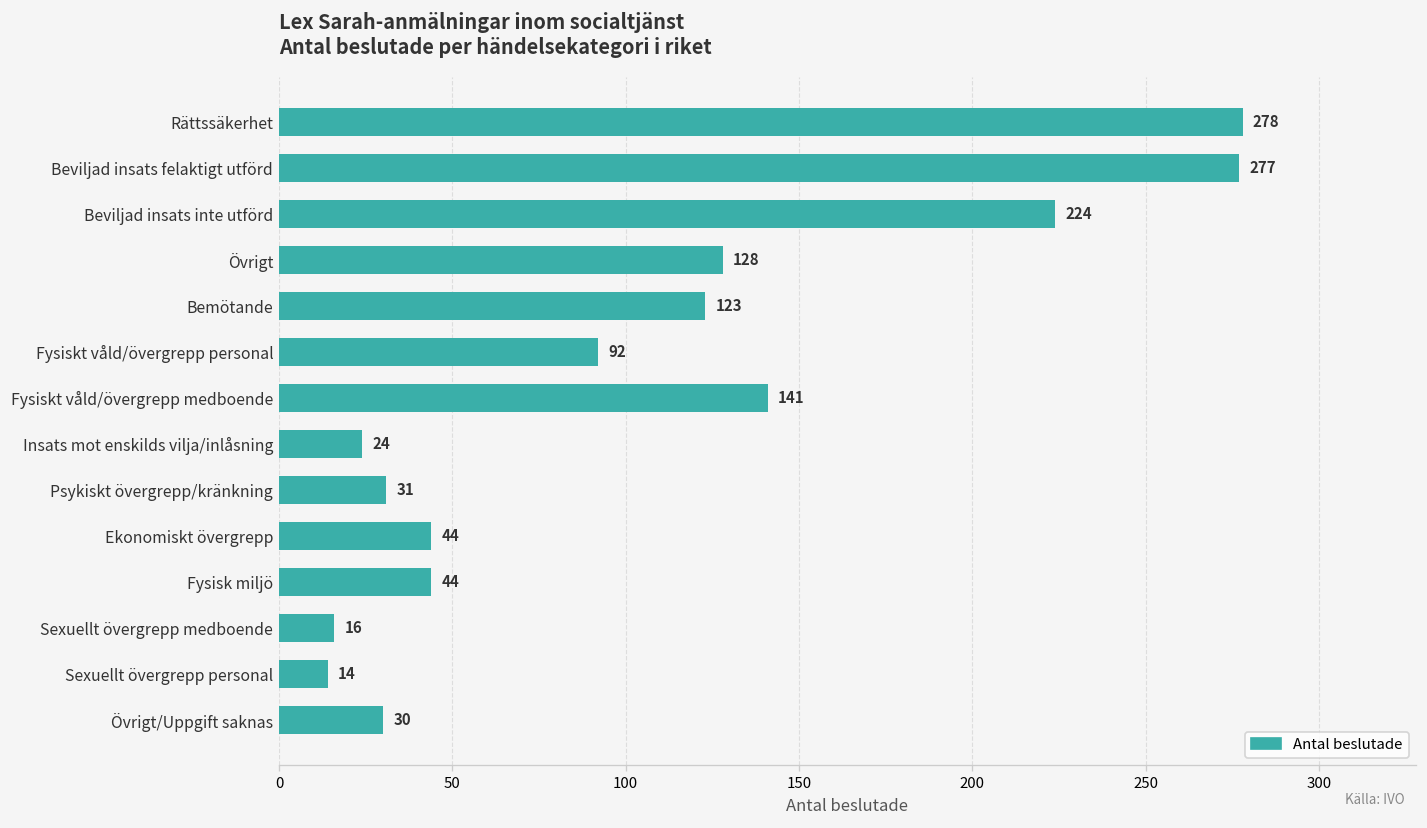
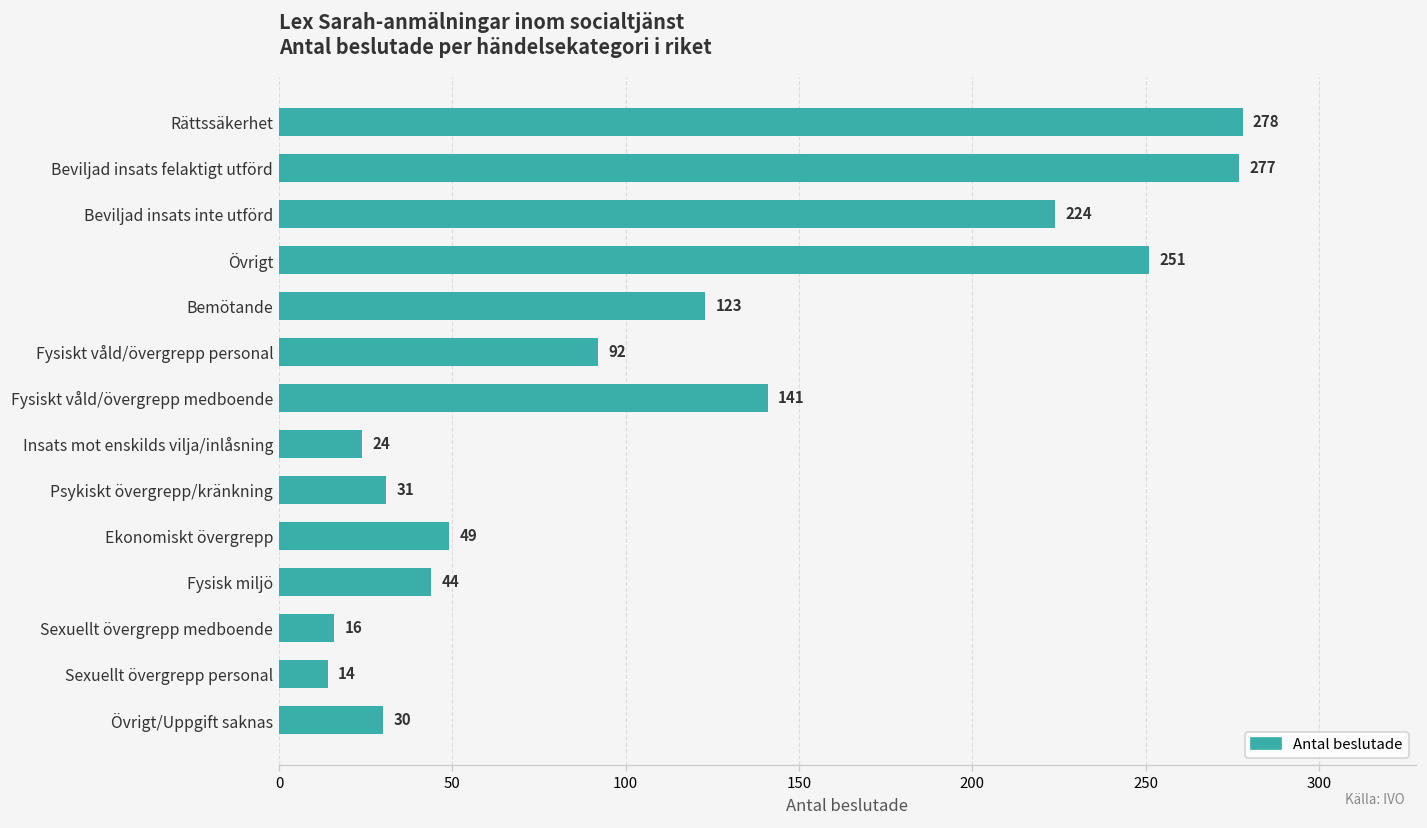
  {
    "Rättssäkerhet": 278,
    "Beviljad insats felaktigt utförd": 277,
    "Beviljad insats inte utförd": 224,
-   "Övrigt": 128,
+   "Övrigt": 251,
    "Bemötande": 123,
    "Fysiskt våld/övergrepp personal": 92,
    "Fysiskt våld/övergrepp medboende": 141,
    "Insats mot enskilds vilja/inlåsning": 24,
    "Psykiskt övergrepp/kränkning": 31,
-   "Ekonomiskt övergrepp": 44,
+   "Ekonomiskt övergrepp": 49,
    "Fysisk miljö": 44,
    "Sexuellt övergrepp medboende": 16,
    "Sexuellt övergrepp personal": 14,
    "Övrigt/Uppgift saknas": 30
  }
